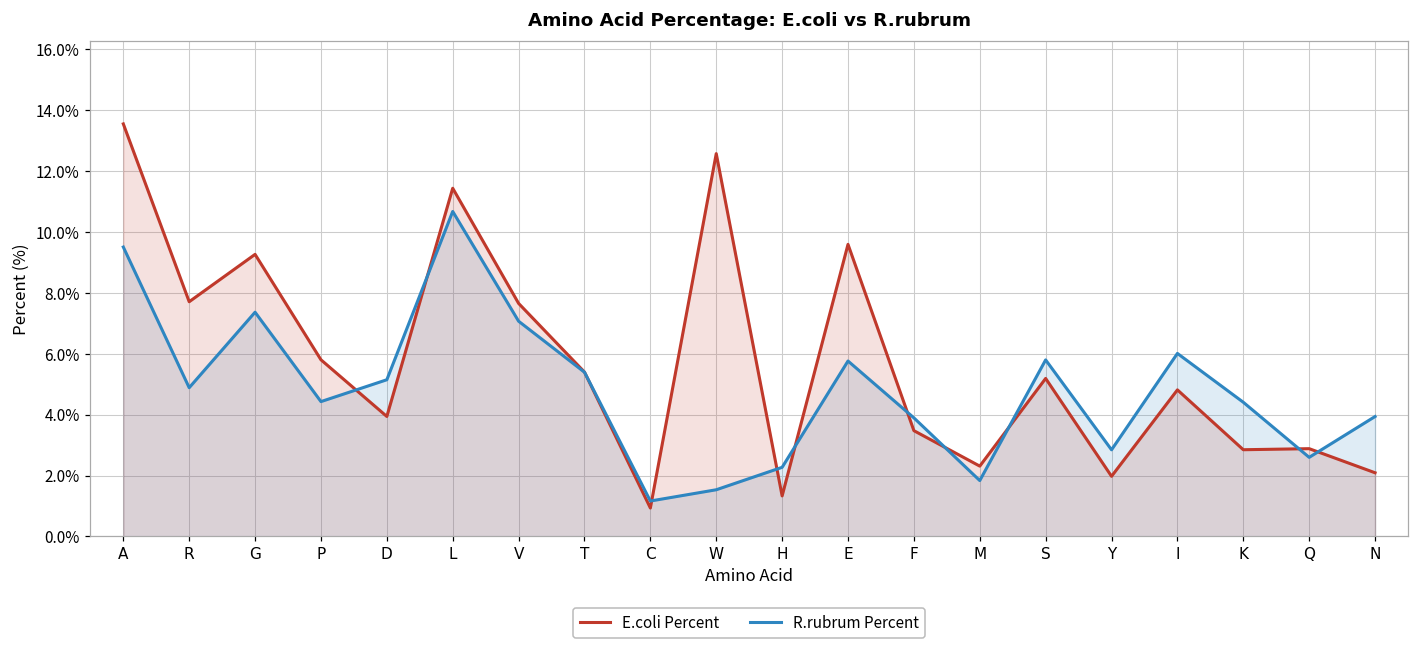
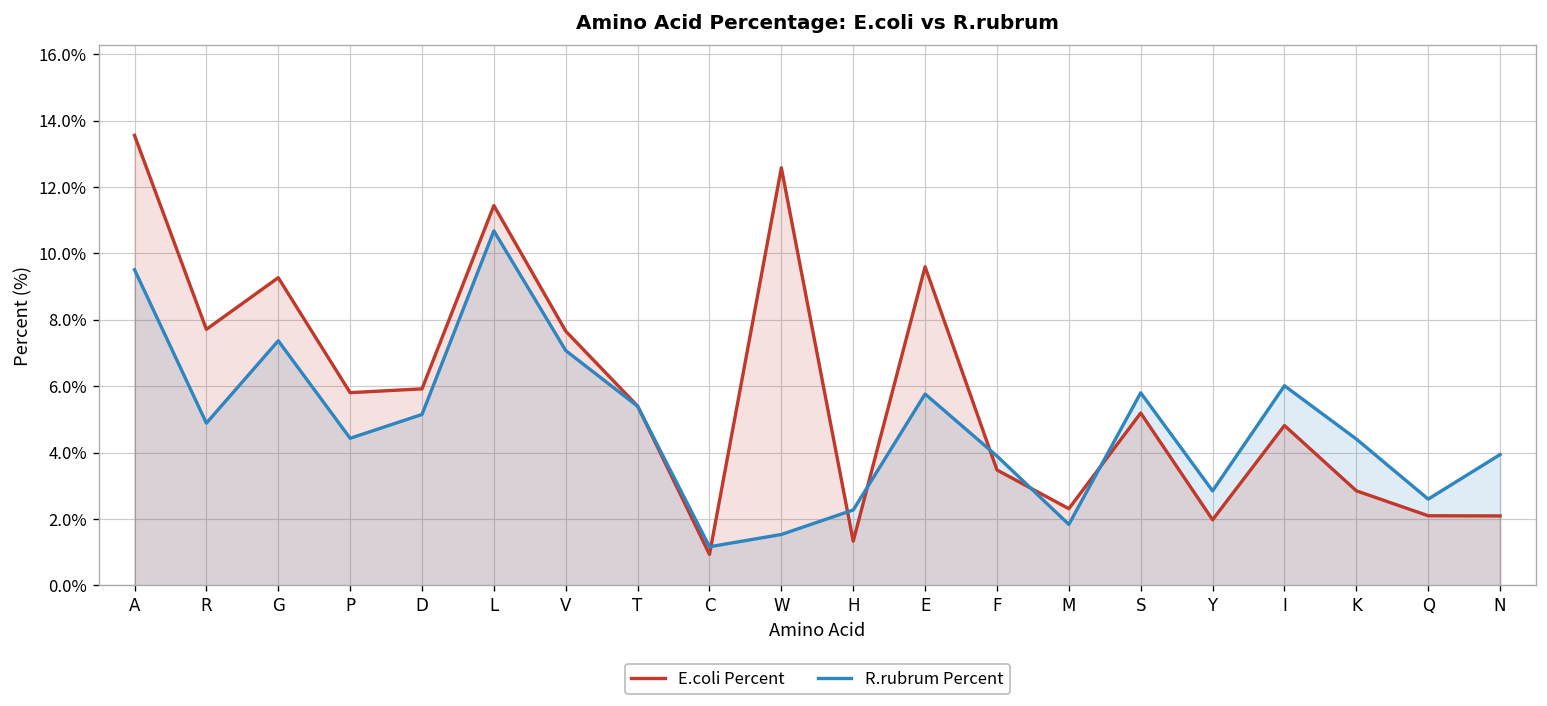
  {
    "E.coli Percent": {
      "A": "13.6%",
      "R": "7.7%",
      "G": "9.3%",
      "P": "5.8%",
-     "D": "3.9%",
+     "D": "5.9%",
      "L": "11.4%",
      "V": "7.7%",
      "C": "0.9%",
      "W": "12.6%",
      "H": "1.3%",
      "E": "9.6%",
      "F": "3.5%",
      "M": "2.3%",
      "S": "5.2%",
      "Y": "2.0%",
      "I": "4.8%",
      "K": "2.8%",
-     "Q": "2.9%",
+     "Q": "2.1%",
      "N": "2.1%"
    },
    "R.rubrum Percent": {
      "A": "9.5%",
      "R": "4.9%",
      "G": "7.4%",
      "P": "4.4%",
      "D": "5.1%",
      "L": "10.7%",
      "V": "7.1%",
      "C": "1.2%",
      "W": "1.5%",
      "H": "2.3%",
      "E": "5.8%",
      "F": "3.9%",
      "M": "1.8%",
      "S": "5.8%",
      "Y": "2.8%",
      "I": "6.0%",
      "K": "4.4%",
      "Q": "2.6%",
      "N": "3.9%"
    }
  }
